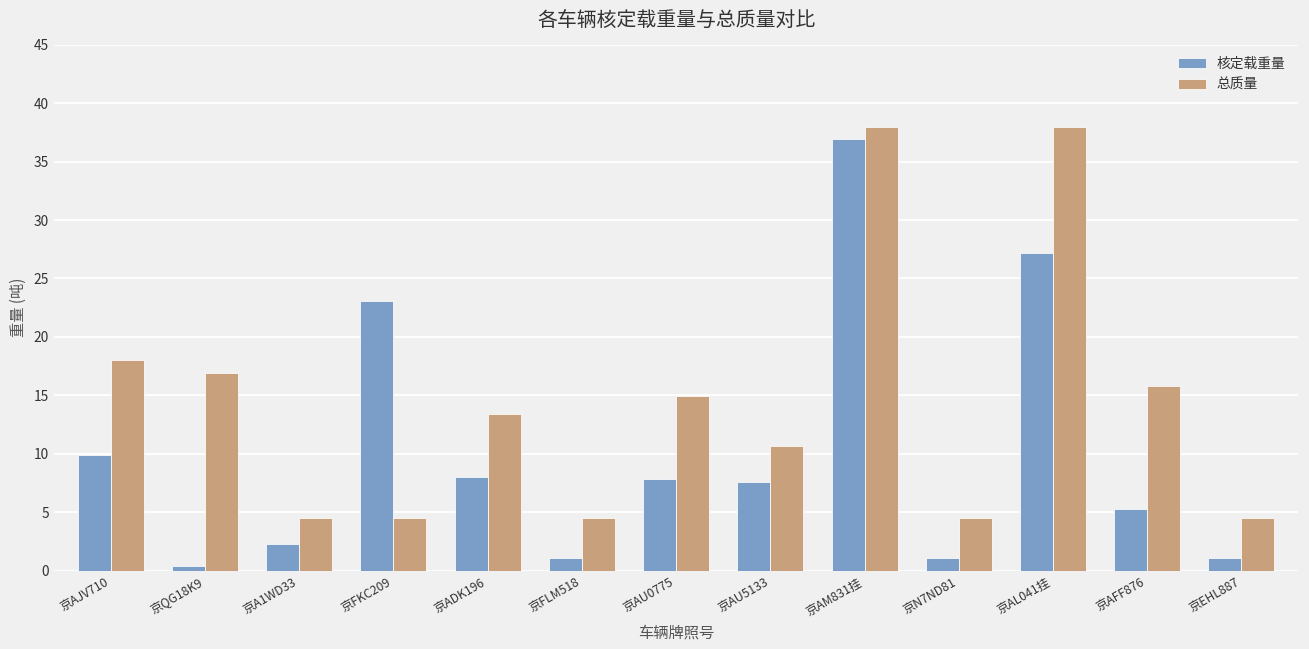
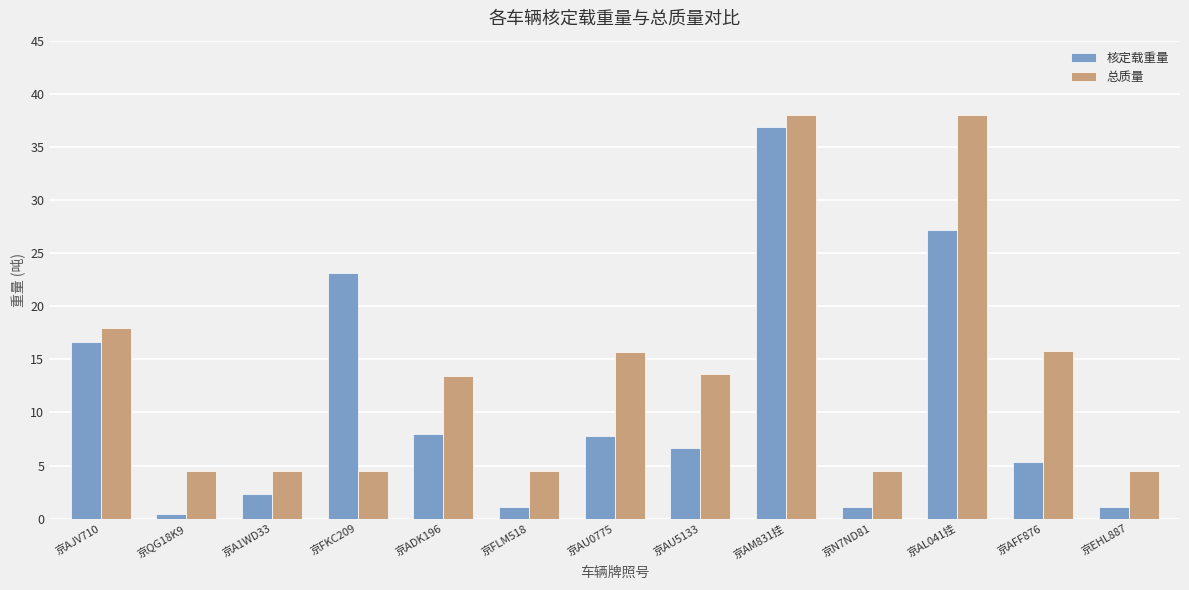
  {
    "核定载重量": {
-     "京AJV710": 9.9,
+     "京AJV710": 16.6,
      "京QG18K9": 0.4,
      "京A1WD33": 2.3,
      "京FKC209": 23.1,
      "京ADK196": 8.0,
      "京FLM518": 1.1,
      "京AU0775": 7.8,
-     "京AU5133": 7.6,
+     "京AU5133": 6.7,
      "京AM831挂": 36.9,
      "京N7ND81": 1.1,
      "京AL041挂": 27.2,
      "京AFF876": 5.3,
      "京EHL887": 1.1
    },
    "总质量": {
      "京AJV710": 18.0,
-     "京QG18K9": 16.9,
+     "京QG18K9": 4.5,
      "京A1WD33": 4.5,
      "京FKC209": 4.5,
      "京ADK196": 13.4,
      "京FLM518": 4.5,
-     "京AU0775": 14.9,
-     "京AU5133": 10.7,
+     "京AU0775": 15.7,
+     "京AU5133": 13.6,
      "京AM831挂": 38.0,
      "京N7ND81": 4.5,
      "京AL041挂": 38.0,
      "京AFF876": 15.8,
      "京EHL887": 4.5
    }
  }
